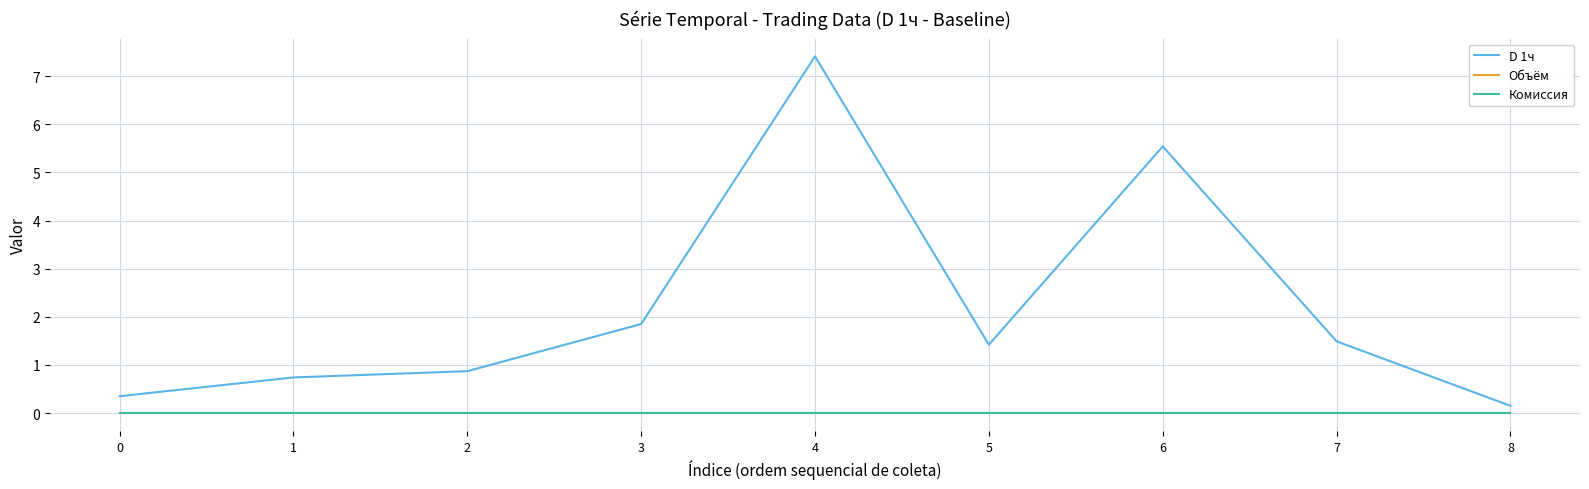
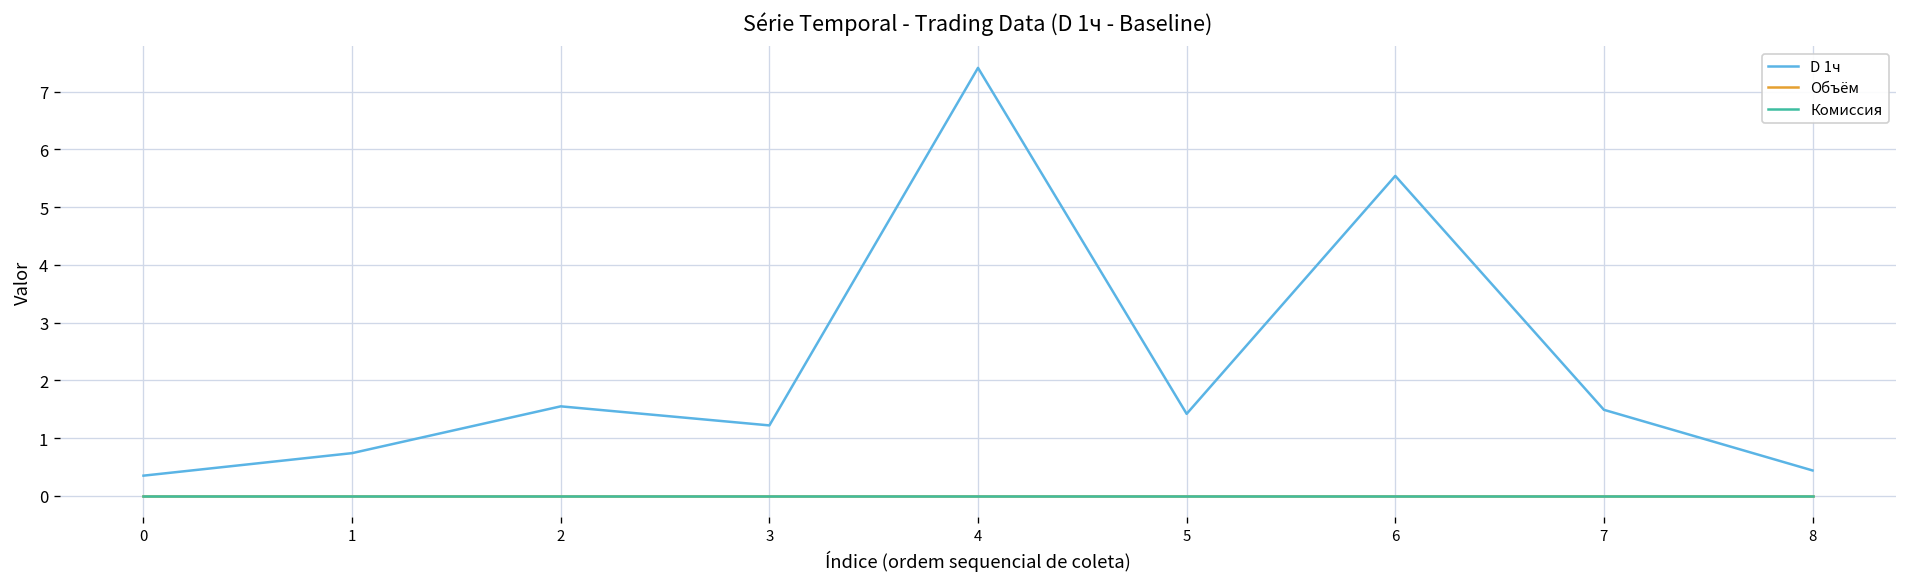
  {
    "D 1ч": {
      "0": 0.4,
      "1": 0.7,
-     "2": 0.9,
-     "3": 1.9,
+     "2": 1.6,
+     "3": 1.2,
      "4": 7.4,
      "5": 1.4,
      "6": 5.5,
      "7": 1.5,
-     "8": 0.2
+     "8": 0.4
    },
    "Комиссия": {
      "0": 0.0,
      "1": 0.0,
      "2": 0.0,
      "3": 0.0,
      "4": 0.0,
      "5": 0.0,
      "6": 0.0,
      "7": 0.0,
      "8": 0.0
    }
  }
